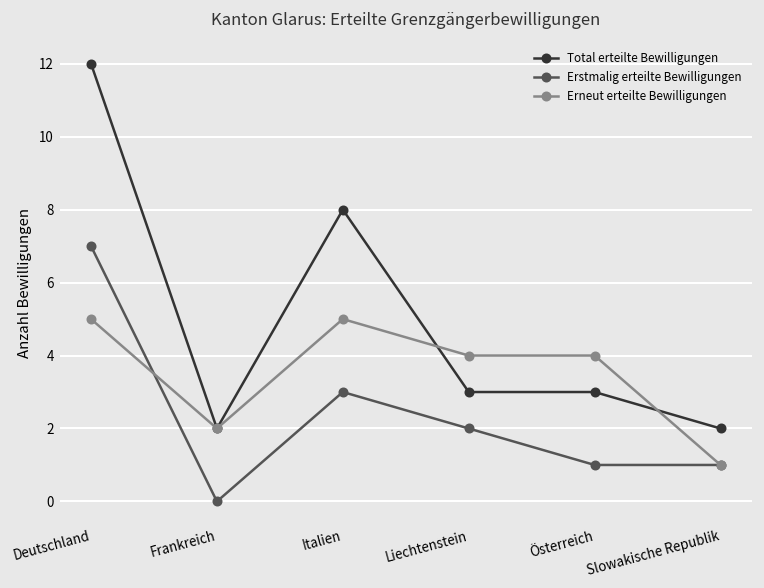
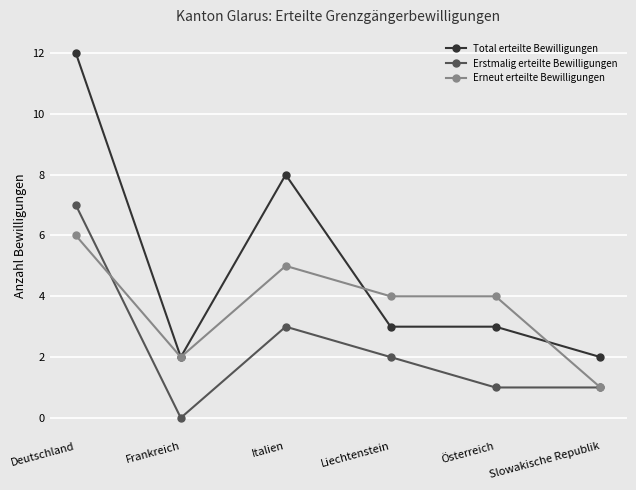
  {
    "Erneut erteilte Bewilligungen": {
-     "Deutschland": 5,
+     "Deutschland": 6,
      "Italien": 5,
      "Liechtenstein": 4,
      "Österreich": 4
    }
  }
